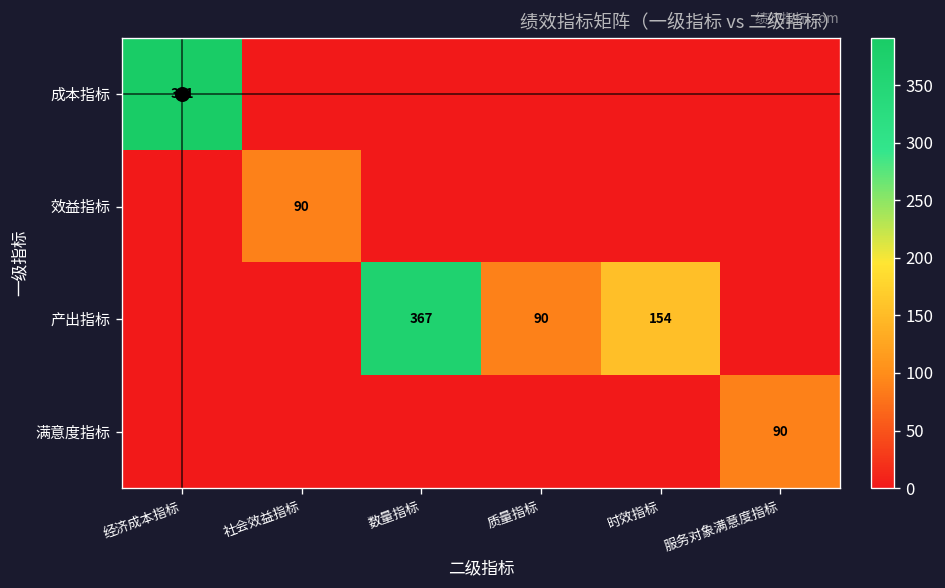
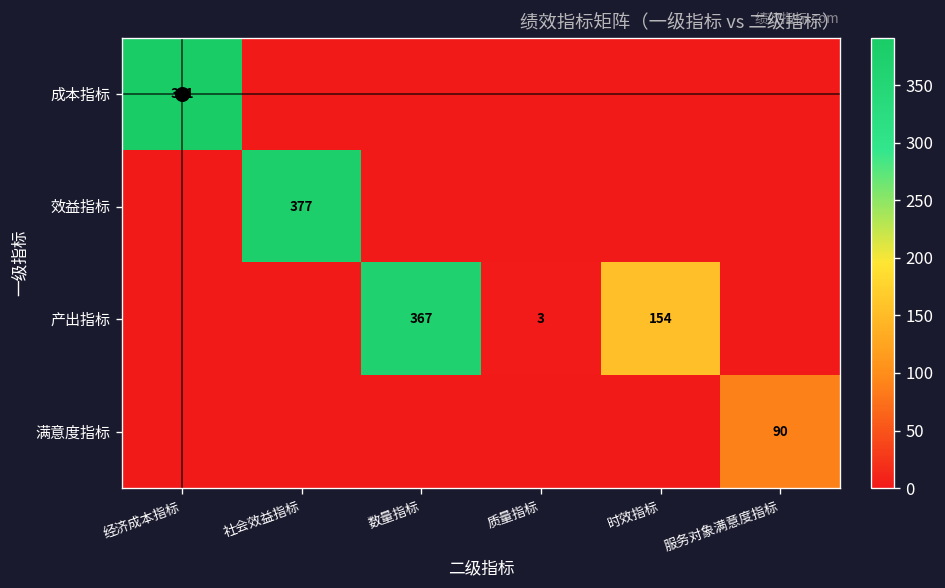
  {
    "效益指标": {
-     "社会效益指标": 90
+     "社会效益指标": 377
    },
    "产出指标": {
      "数量指标": 367,
-     "质量指标": 90,
+     "质量指标": 3,
      "时效指标": 154
    },
    "满意度指标": {
      "服务对象满意度指标": 90
    }
  }
